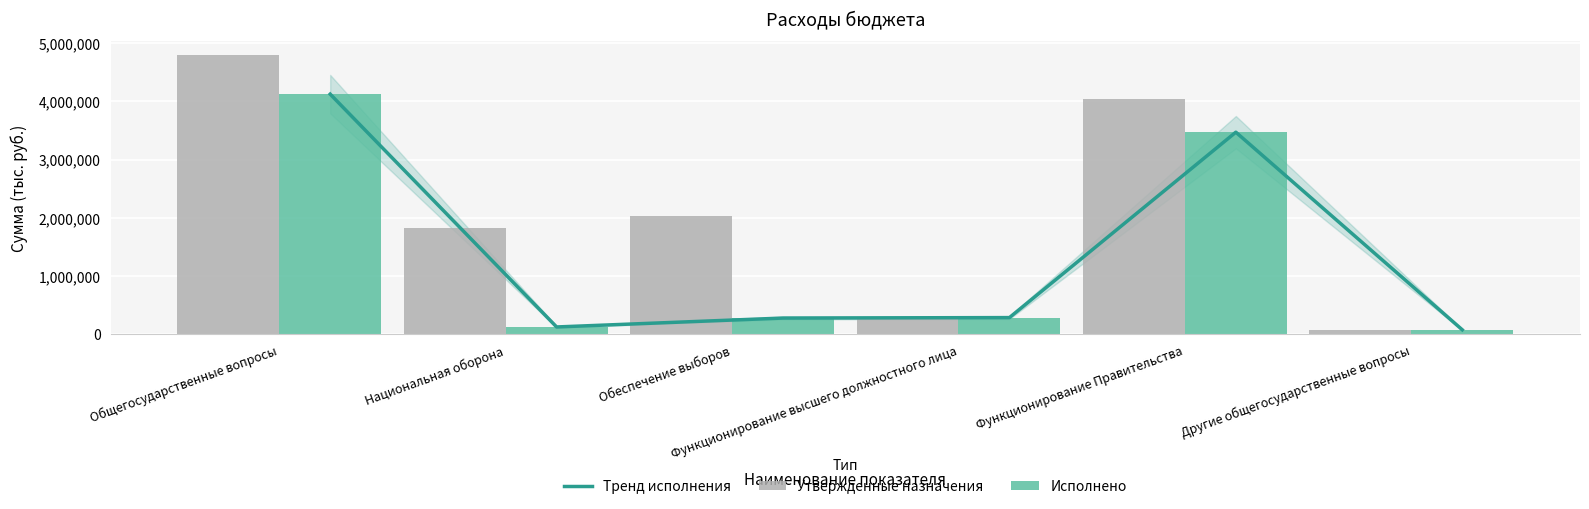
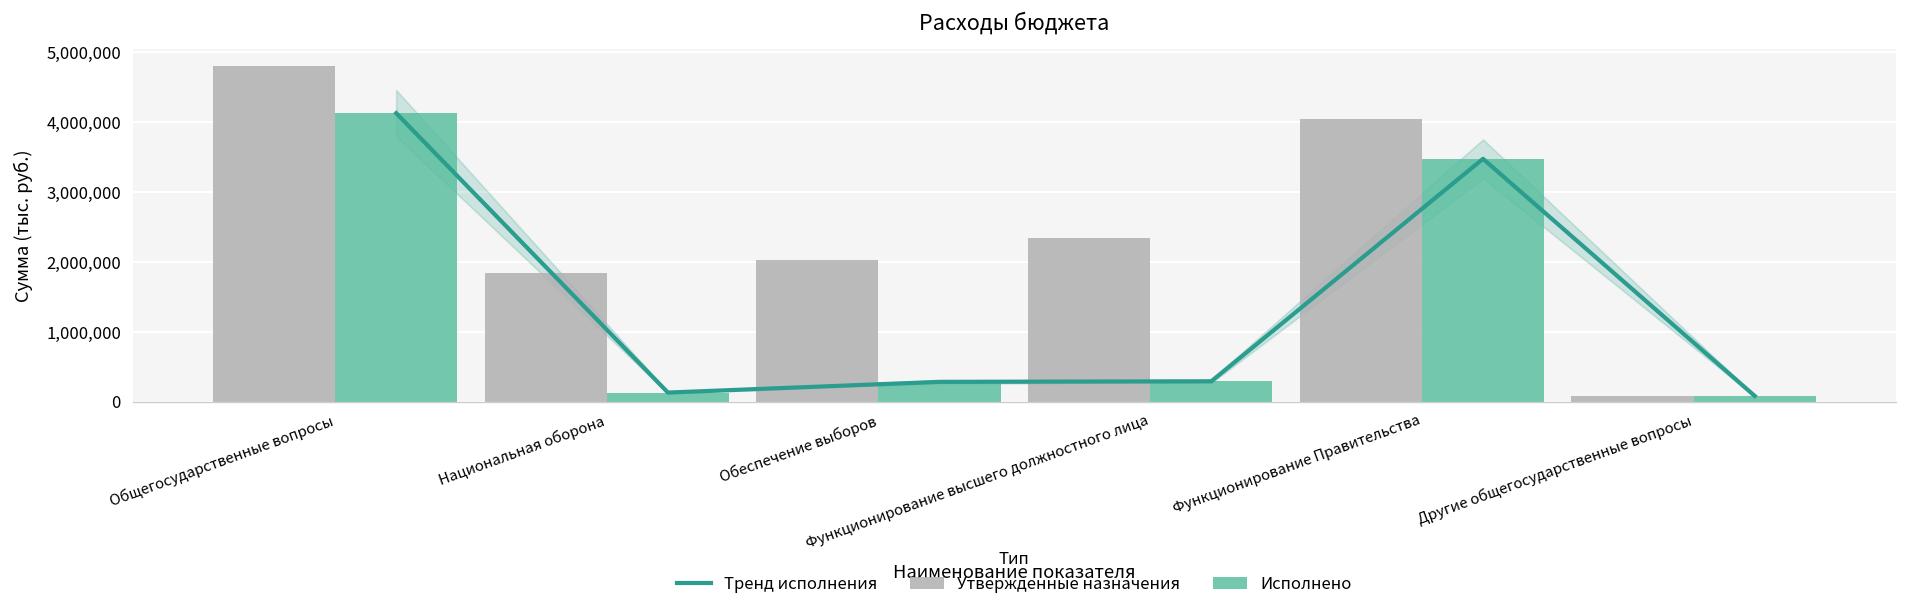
  {
    "Утвержденные назначения": {
      "Общегосударственные вопросы": "4,800,000",
      "Национальная оборона": "1,800,000",
      "Обеспечение выборов": "2,000,000",
-     "Функционирование высшего должностного лица": "300,000",
+     "Функционирование высшего должностного лица": "2,300,000",
      "Функционирование Правительства": "4,000,000",
      "Другие общегосударственные вопросы": "100,000"
    },
    "Исполнено": {
      "Общегосударственные вопросы": "4,100,000",
      "Национальная оборона": "100,000",
      "Обеспечение выборов": "300,000",
      "Функционирование высшего должностного лица": "300,000",
      "Функционирование Правительства": "3,500,000",
      "Другие общегосударственные вопросы": "100,000"
    }
  }
